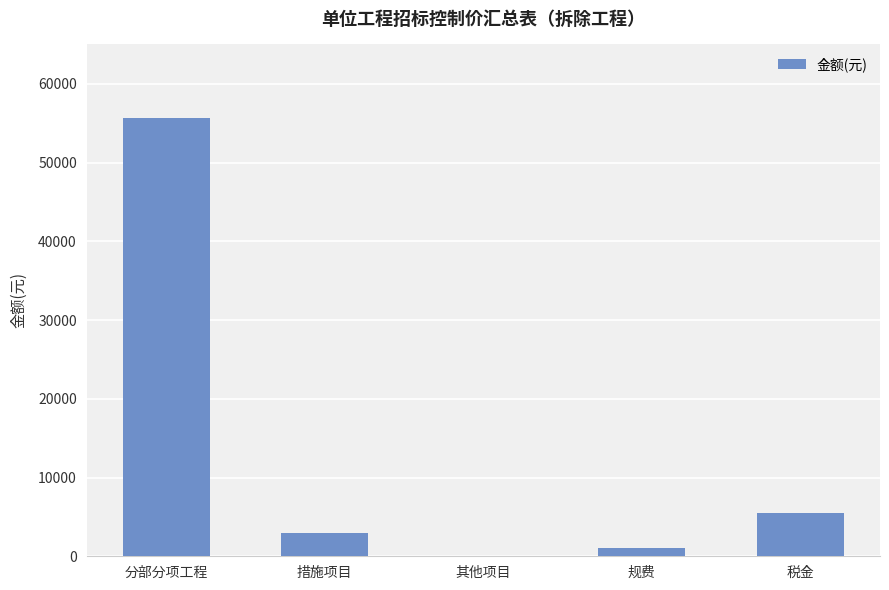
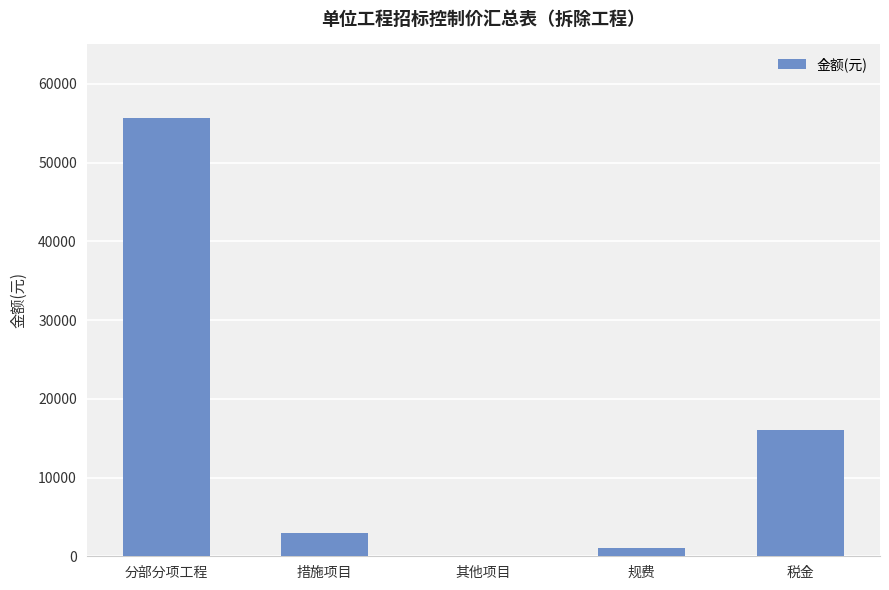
  {
    "分部分项工程": 56000,
    "措施项目": 3000,
    "其他项目": 0,
    "规费": 1000,
-   "税金": 6000
+   "税金": 16000
  }
